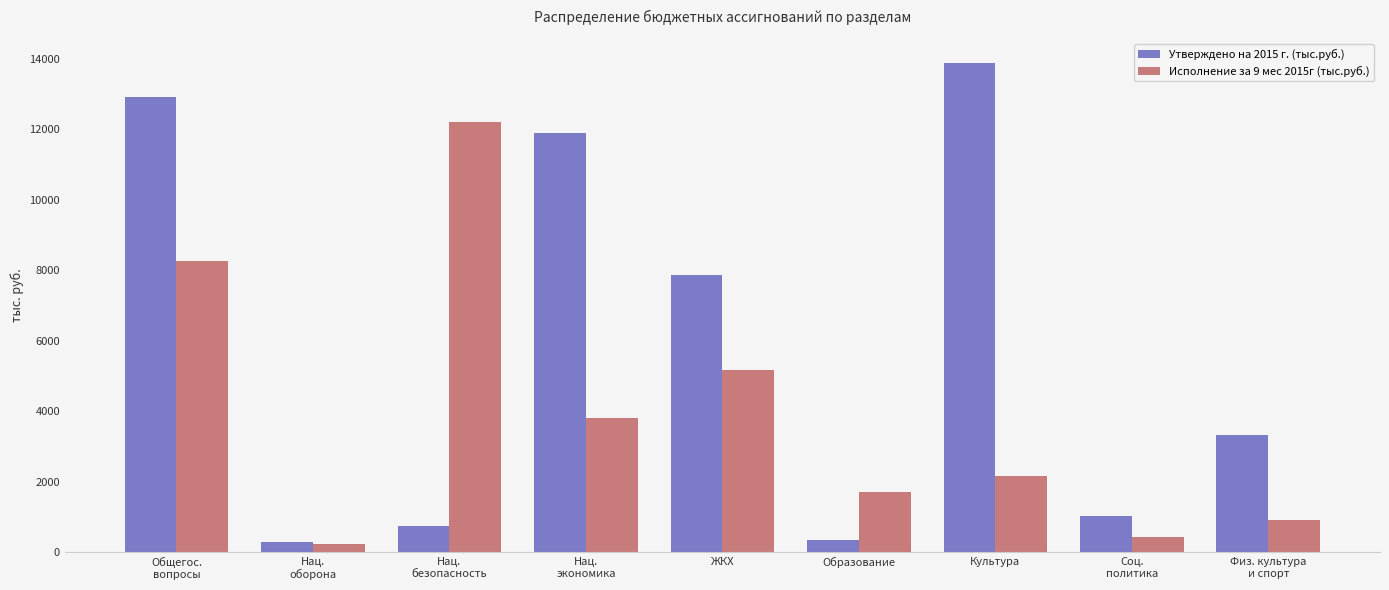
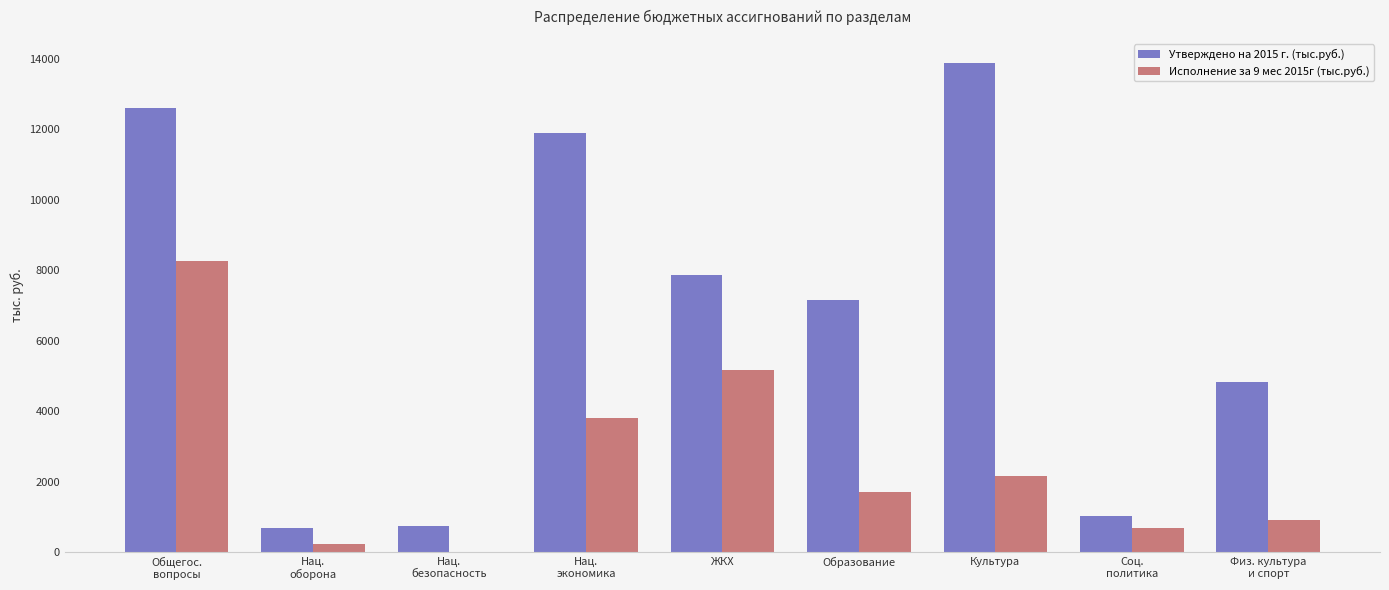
  {
    "Утверждено на 2015 г. (тыс.руб.)": {
-     "Общегос. вопросы": 12900,
-     "Нац. оборона": 300,
+     "Общегос. вопросы": 12600,
+     "Нац. оборона": 700,
      "Нац. безопасность": 700,
      "Нац. экономика": 11900,
      "ЖКХ": 7900,
-     "Образование": 300,
+     "Образование": 7100,
      "Культура": 13900,
      "Соц. политика": 1000,
-     "Физ. культура и спорт": 3300
+     "Физ. культура и спорт": 4800
    },
    "Исполнение за 9 мес 2015г (тыс.руб.)": {
      "Общегос. вопросы": 8200,
      "Нац. оборона": 200,
-     "Нац. безопасность": 12200,
+     "Нац. безопасность": 0,
      "Нац. экономика": 3800,
      "ЖКХ": 5200,
      "Образование": 1700,
      "Культура": 2200,
-     "Соц. политика": 400,
+     "Соц. политика": 700,
      "Физ. культура и спорт": 900
    }
  }
